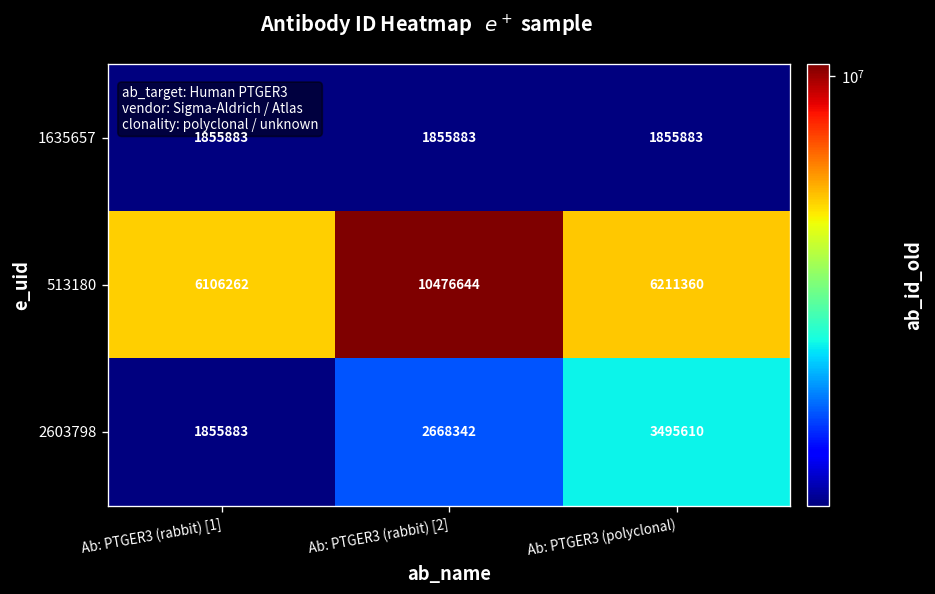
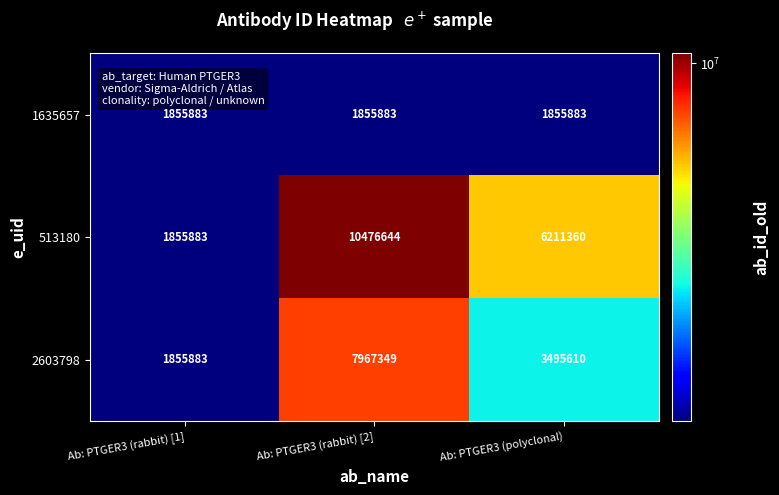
  {
    "1635657": {
      "Ab: PTGER3 (rabbit) [2]": 1855883,
      "Ab: PTGER3 (polyclonal)": 1855883
    },
    "513180": {
-     "Ab: PTGER3 (rabbit) [1]": 6106262,
+     "Ab: PTGER3 (rabbit) [1]": 1855883,
      "Ab: PTGER3 (rabbit) [2]": 10476644,
      "Ab: PTGER3 (polyclonal)": 6211360
    },
    "2603798": {
      "Ab: PTGER3 (rabbit) [1]": 1855883,
-     "Ab: PTGER3 (rabbit) [2]": 2668342,
+     "Ab: PTGER3 (rabbit) [2]": 7967349,
      "Ab: PTGER3 (polyclonal)": 3495610
    }
  }
